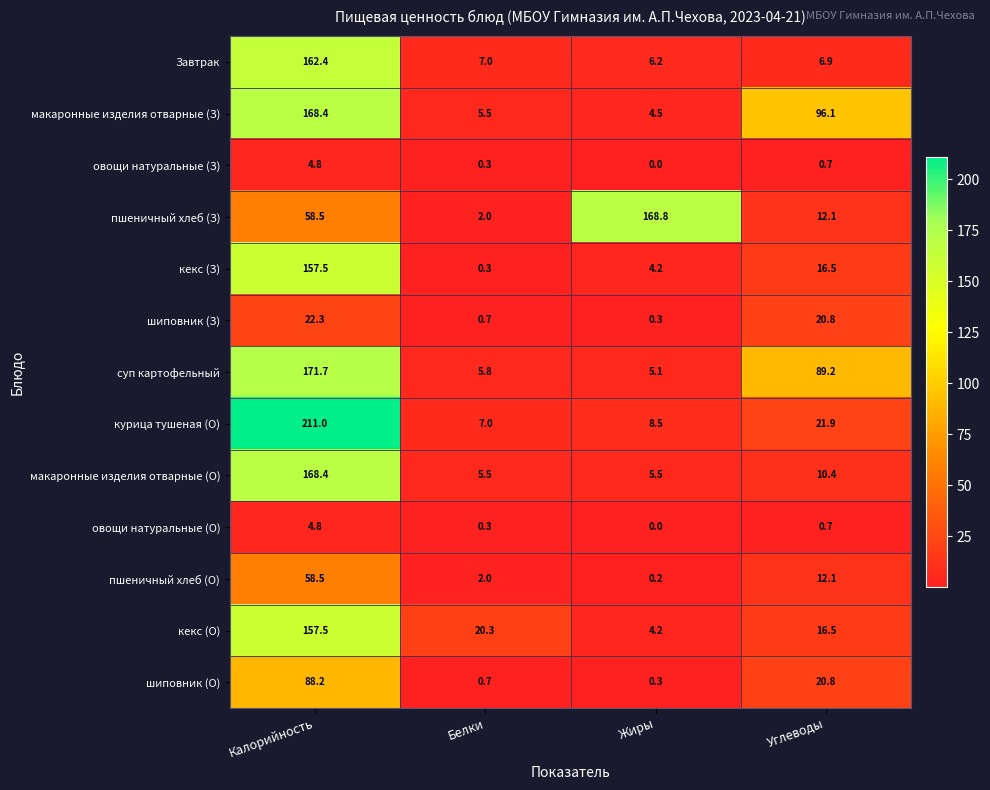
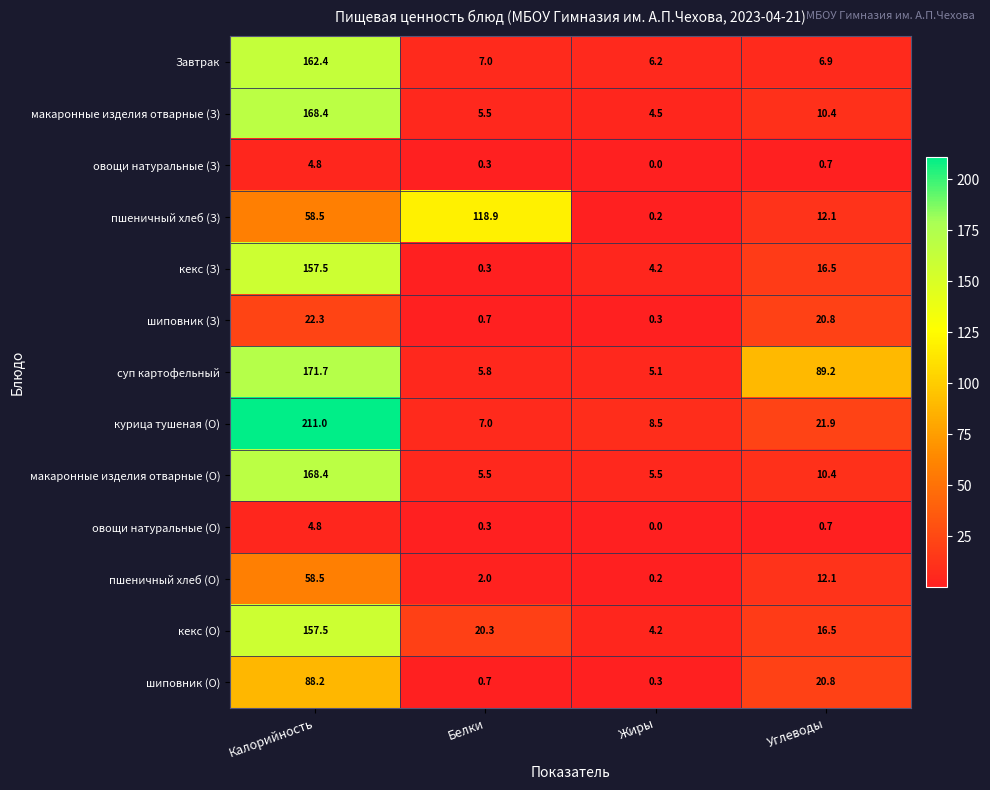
  {
    "Завтрак": {
      "Калорийность": 162.4,
      "Белки": 7.0,
      "Жиры": 6.2,
      "Углеводы": 6.9
    },
    "макаронные изделия отварные (З)": {
      "Калорийность": 168.4,
      "Белки": 5.5,
      "Жиры": 4.5,
-     "Углеводы": 96.1
+     "Углеводы": 10.4
    },
    "овощи натуральные (З)": {
      "Калорийность": 4.8,
      "Белки": 0.3,
      "Жиры": 0.0,
      "Углеводы": 0.7
    },
    "пшеничный хлеб (З)": {
      "Калорийность": 58.5,
-     "Белки": 2.0,
-     "Жиры": 168.8,
+     "Белки": 118.9,
+     "Жиры": 0.2,
      "Углеводы": 12.1
    },
    "кекс (З)": {
      "Калорийность": 157.5,
      "Белки": 0.3,
      "Жиры": 4.2,
      "Углеводы": 16.5
    },
    "шиповник (З)": {
      "Калорийность": 22.3,
      "Белки": 0.7,
      "Жиры": 0.3,
      "Углеводы": 20.8
    },
    "суп картофельный": {
      "Калорийность": 171.7,
      "Белки": 5.8,
      "Жиры": 5.1,
      "Углеводы": 89.2
    },
    "курица тушеная (О)": {
      "Калорийность": 211.0,
      "Белки": 7.0,
      "Жиры": 8.5,
      "Углеводы": 21.9
    },
    "макаронные изделия отварные (О)": {
      "Калорийность": 168.4,
      "Белки": 5.5,
      "Жиры": 5.5,
      "Углеводы": 10.4
    },
    "овощи натуральные (О)": {
      "Калорийность": 4.8,
      "Белки": 0.3,
      "Жиры": 0.0,
      "Углеводы": 0.7
    },
    "пшеничный хлеб (О)": {
      "Калорийность": 58.5,
      "Белки": 2.0,
      "Жиры": 0.2,
      "Углеводы": 12.1
    },
    "кекс (О)": {
      "Калорийность": 157.5,
      "Белки": 20.3,
      "Жиры": 4.2,
      "Углеводы": 16.5
    },
    "шиповник (О)": {
      "Калорийность": 88.2,
      "Белки": 0.7,
      "Жиры": 0.3,
      "Углеводы": 20.8
    }
  }
